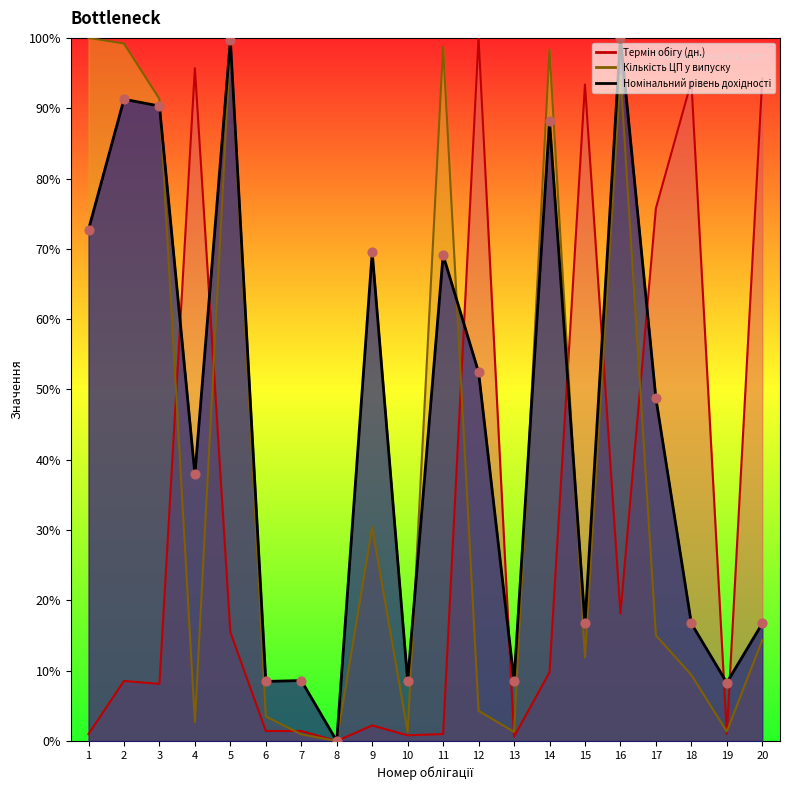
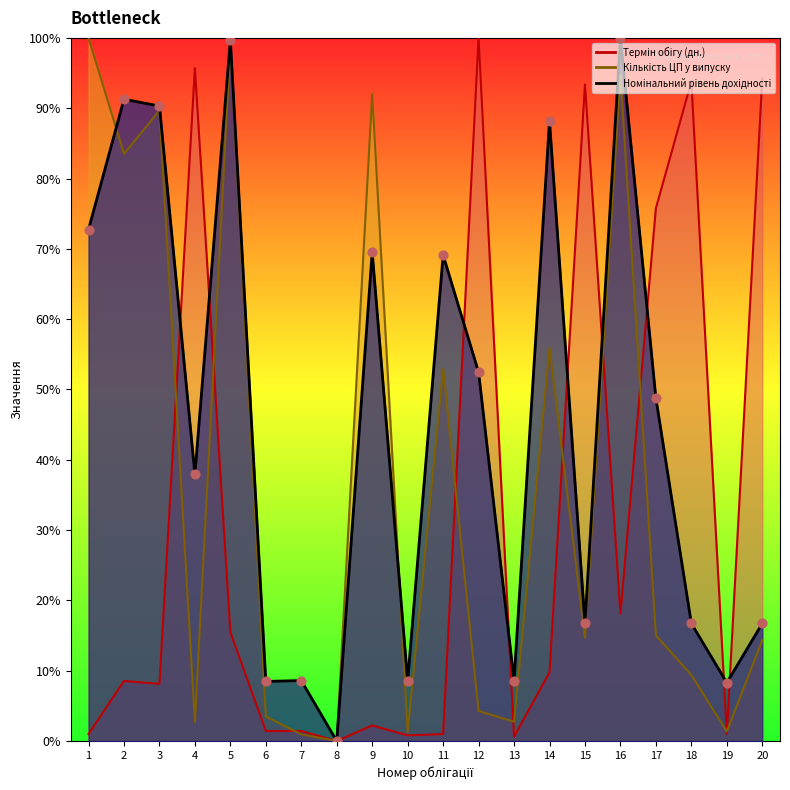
  {
    "Кількість ЦП у випуску": {
      "1": "100%",
-     "2": "99%",
-     "3": "91%",
+     "2": "84%",
+     "3": "90%",
      "4": "3%",
      "5": "99%",
      "6": "3%",
      "7": "1%",
-     "9": "30%",
+     "9": "92%",
      "10": "1%",
-     "11": "99%",
+     "11": "53%",
      "12": "4%",
-     "13": "1%",
-     "14": "98%",
-     "15": "12%",
+     "13": "3%",
+     "14": "56%",
+     "15": "15%",
      "17": "15%",
      "18": "9%",
      "20": "14%"
    }
  }
